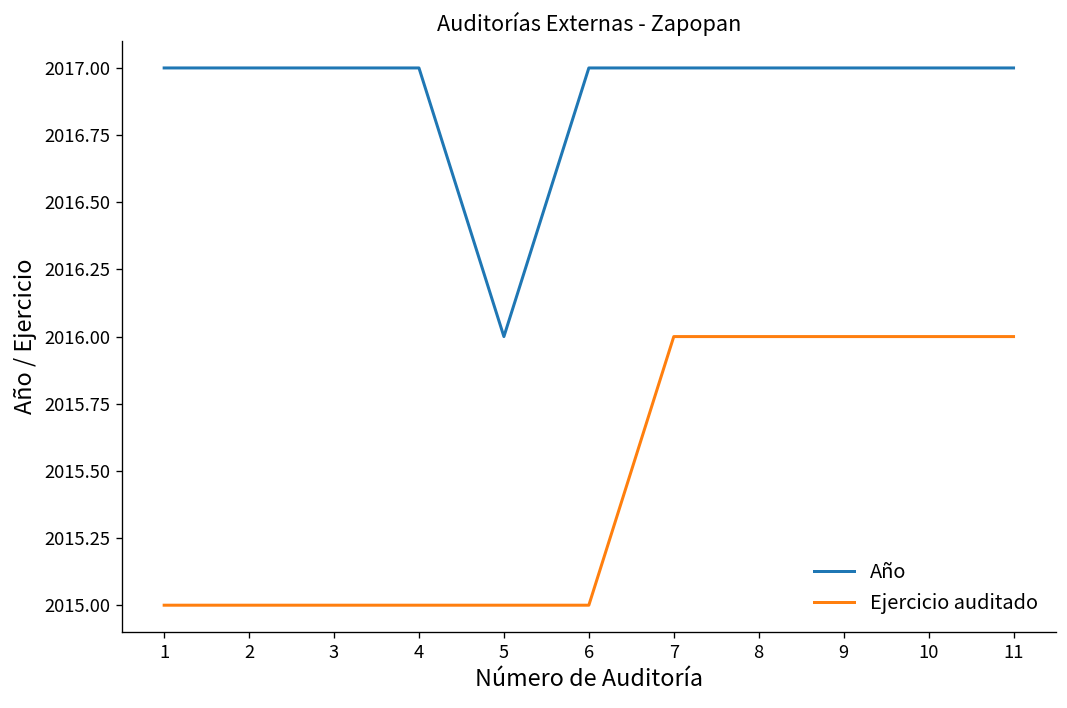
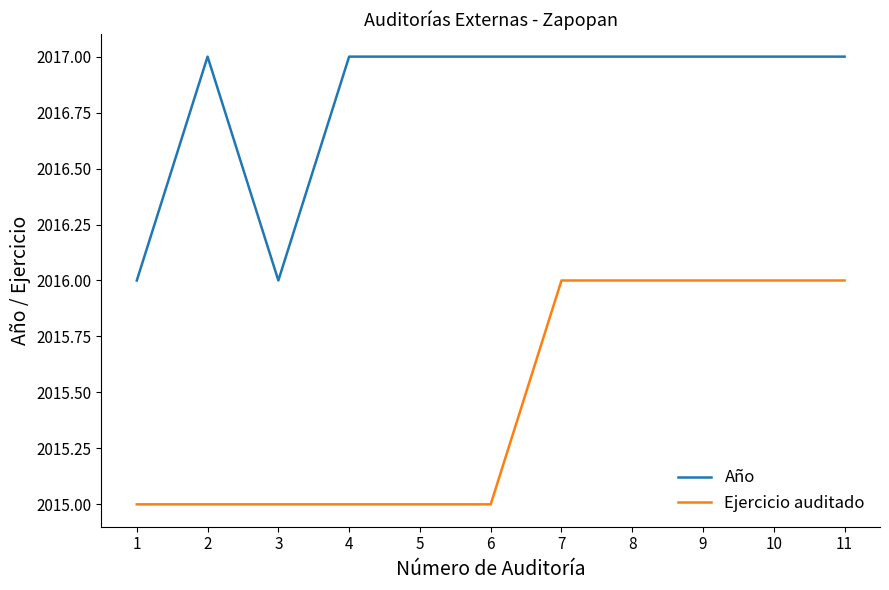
  {
    "Año": {
-     "1": 2017,
+     "1": 2016,
      "2": 2017,
-     "3": 2017,
+     "3": 2016,
      "4": 2017,
-     "5": 2016,
+     "5": 2017,
      "6": 2017,
      "7": 2017,
      "8": 2017,
      "9": 2017,
      "10": 2017,
      "11": 2017
    },
    "Ejercicio auditado": {
      "1": 2015,
      "2": 2015,
      "3": 2015,
      "4": 2015,
      "5": 2015,
      "6": 2015,
      "7": 2016,
      "8": 2016,
      "9": 2016,
      "10": 2016,
      "11": 2016
    }
  }
